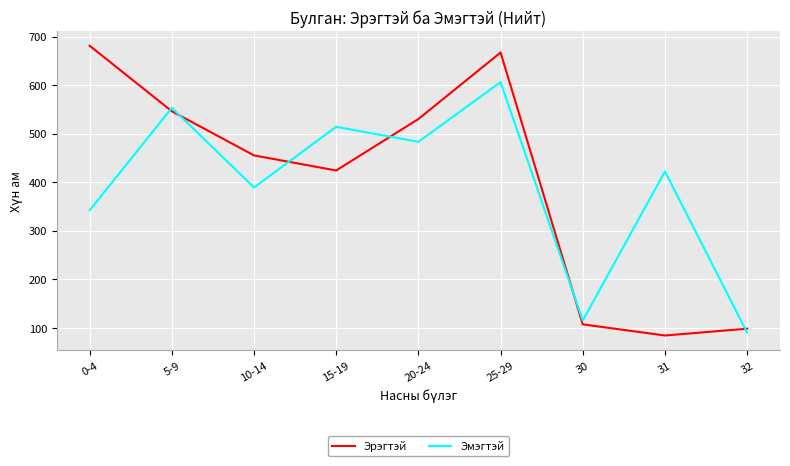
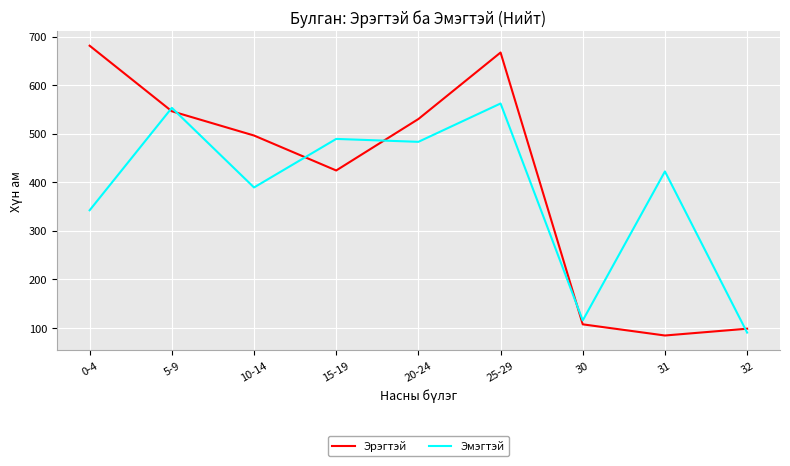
  {
    "Эрэгтэй": {
      "0-4": 680,
      "5-9": 550,
-     "10-14": 460,
+     "10-14": 500,
      "15-19": 420,
      "20-24": 530,
      "25-29": 670,
      "30": 110,
      "31": 80,
      "32": 100
    },
    "Эмэгтэй": {
      "0-4": 340,
      "5-9": 550,
      "10-14": 390,
-     "15-19": 510,
+     "15-19": 490,
      "20-24": 480,
-     "25-29": 610,
+     "25-29": 560,
      "30": 120,
      "31": 420,
      "32": 90
    }
  }
